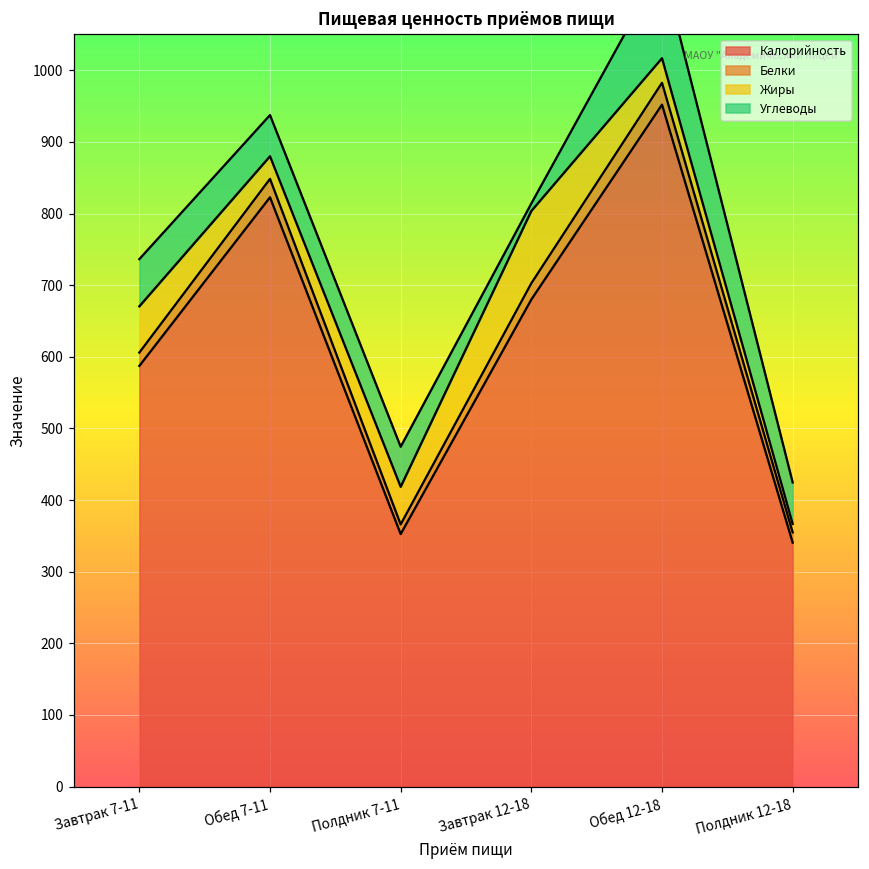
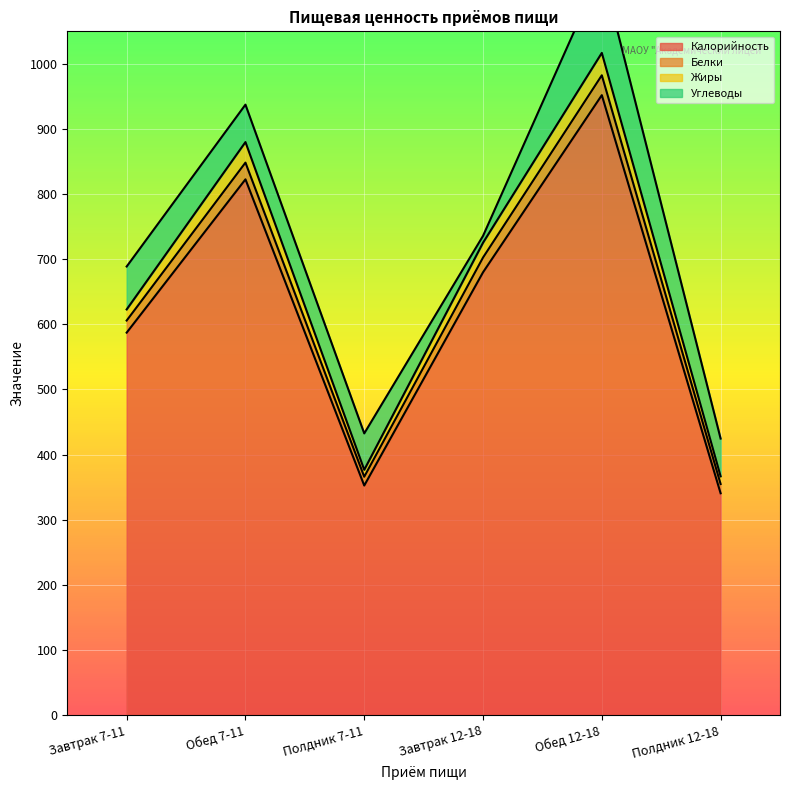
  {
    "Жиры": {
-     "Завтрак 7-11": 60,
+     "Завтрак 7-11": 20,
      "Обед 7-11": 30,
-     "Полдник 7-11": 50,
-     "Завтрак 12-18": 100,
+     "Полдник 7-11": 10,
+     "Завтрак 12-18": 20,
      "Обед 12-18": 30,
      "Полдник 12-18": 10
    },
    "Углеводы": {
      "Завтрак 7-11": 70,
      "Обед 7-11": 60,
      "Полдник 7-11": 60,
      "Завтрак 12-18": 10,
      "Полдник 12-18": 60
    }
  }
